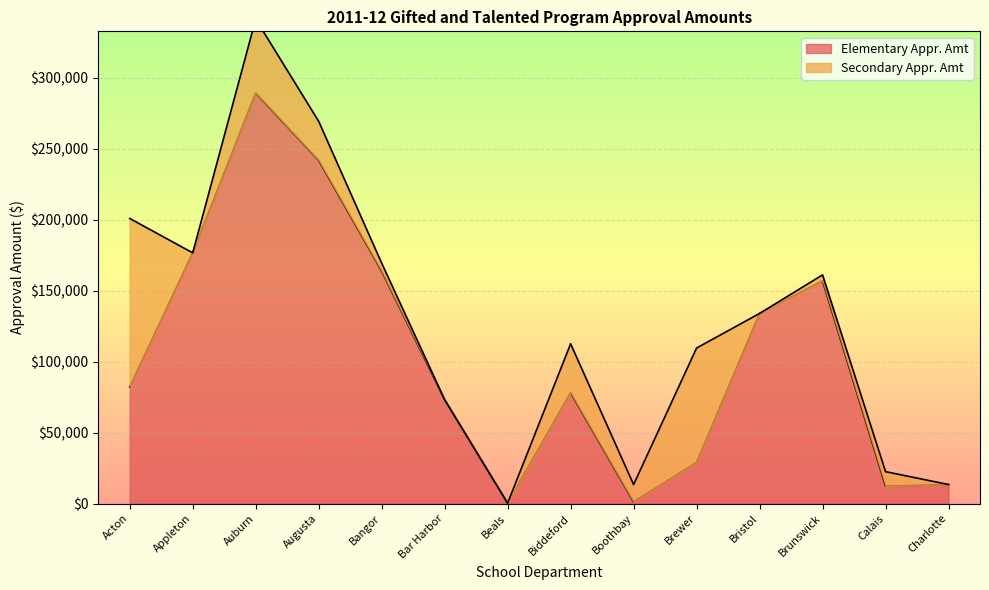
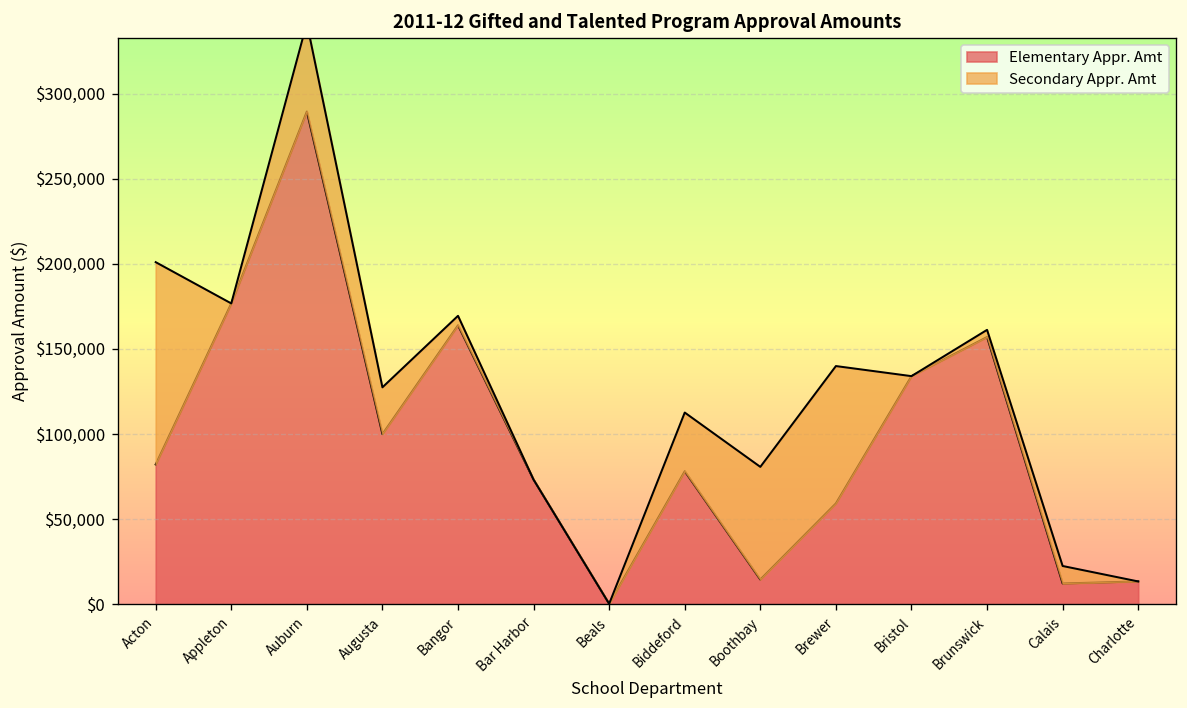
  {
    "Elementary Appr. Amt": {
      "Acton": "$82,000",
      "Auburn": "$289,000",
-     "Augusta": "$242,000",
+     "Augusta": "$100,000",
      "Bangor": "$164,000",
      "Biddeford": "$78,000",
-     "Boothbay": "$1,000",
-     "Brewer": "$29,000",
+     "Boothbay": "$15,000",
+     "Brewer": "$59,000",
      "Brunswick": "$157,000",
      "Calais": "$12,000"
    },
    "Secondary Appr. Amt": {
      "Acton": "$119,000",
      "Augusta": "$27,000",
      "Bangor": "$6,000",
      "Biddeford": "$34,000",
-     "Boothbay": "$12,000",
+     "Boothbay": "$66,000",
      "Brewer": "$81,000",
      "Brunswick": "$4,000",
      "Calais": "$10,000"
    }
  }
